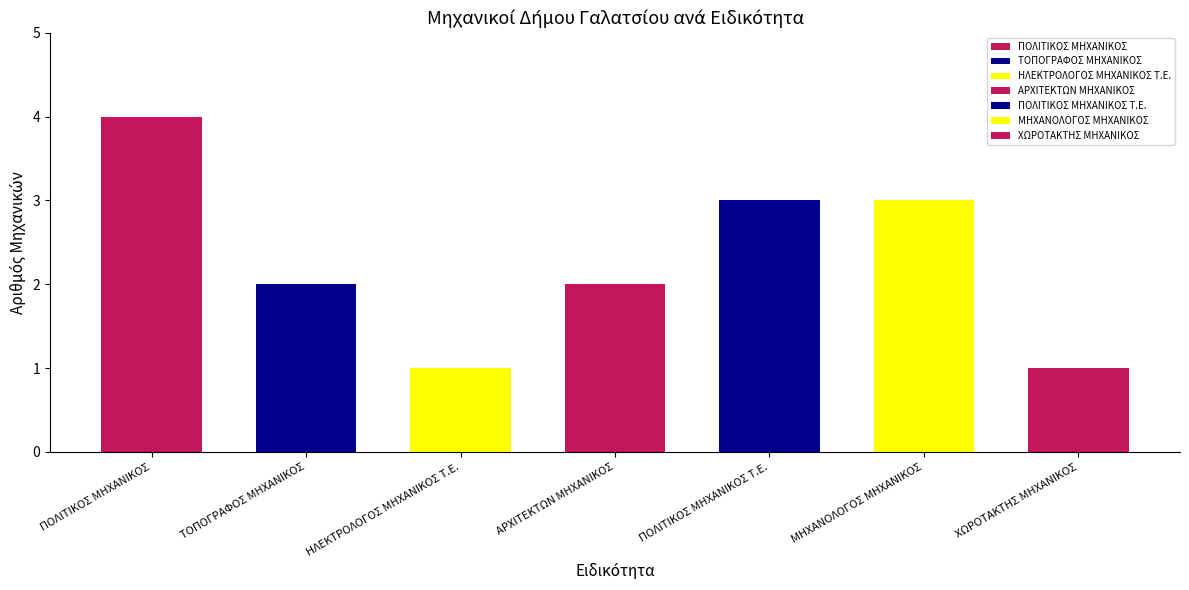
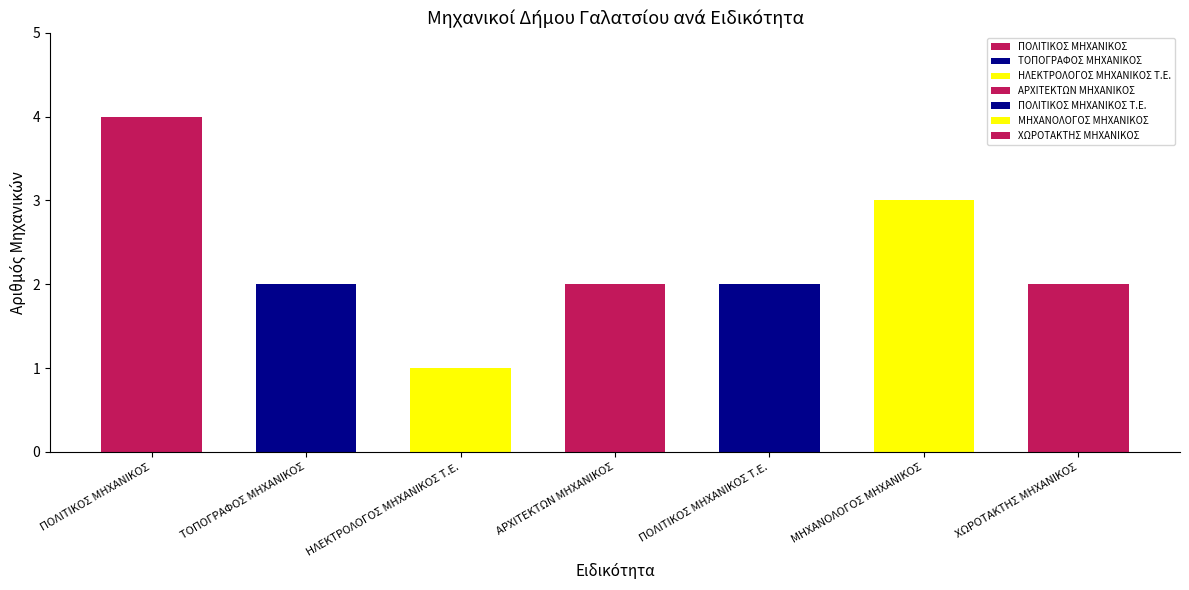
  {
    "ΠΟΛΙΤΙΚΟΣ ΜΗΧΑΝΙΚΟΣ": 4,
    "ΤΟΠΟΓΡΑΦΟΣ ΜΗΧΑΝΙΚΟΣ": 2,
    "ΗΛΕΚΤΡΟΛΟΓΟΣ ΜΗΧΑΝΙΚΟΣ Τ.Ε.": 1,
    "ΑΡΧΙΤΕΚΤΩΝ ΜΗΧΑΝΙΚΟΣ": 2,
-   "ΠΟΛΙΤΙΚΟΣ ΜΗΧΑΝΙΚΟΣ Τ.Ε.": 3,
+   "ΠΟΛΙΤΙΚΟΣ ΜΗΧΑΝΙΚΟΣ Τ.Ε.": 2,
    "ΜΗΧΑΝΟΛΟΓΟΣ ΜΗΧΑΝΙΚΟΣ": 3,
-   "ΧΩΡΟΤΑΚΤΗΣ ΜΗΧΑΝΙΚΟΣ": 1
+   "ΧΩΡΟΤΑΚΤΗΣ ΜΗΧΑΝΙΚΟΣ": 2
  }
